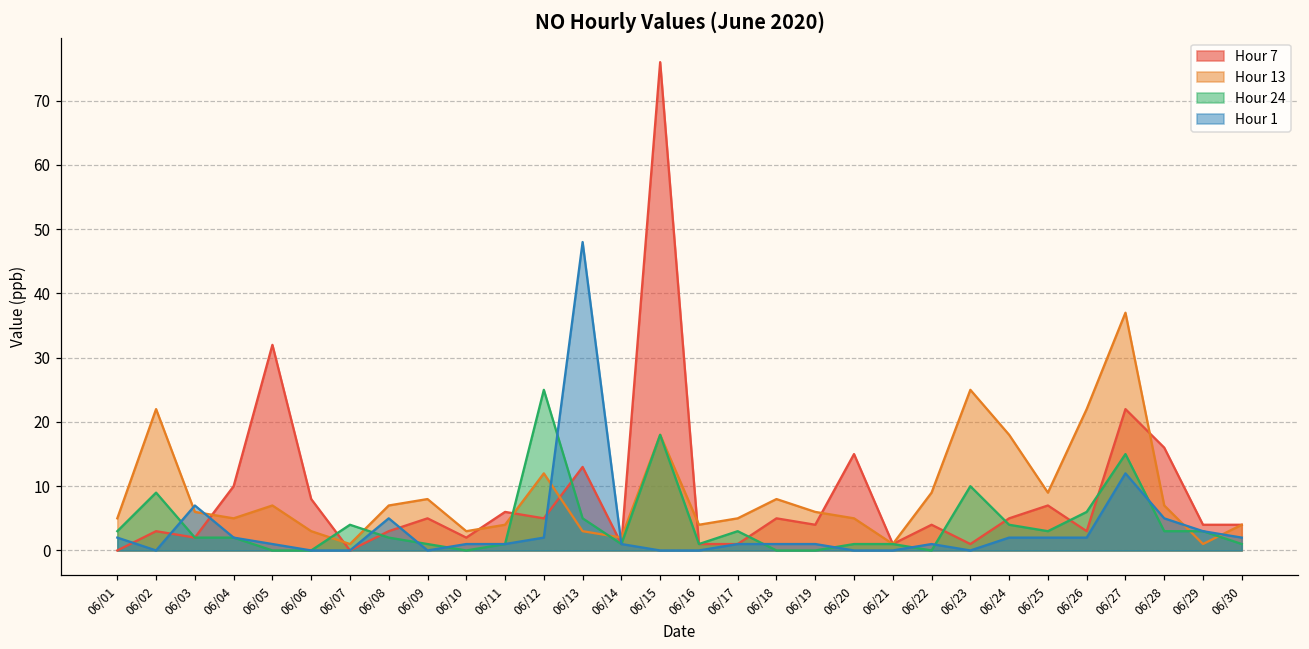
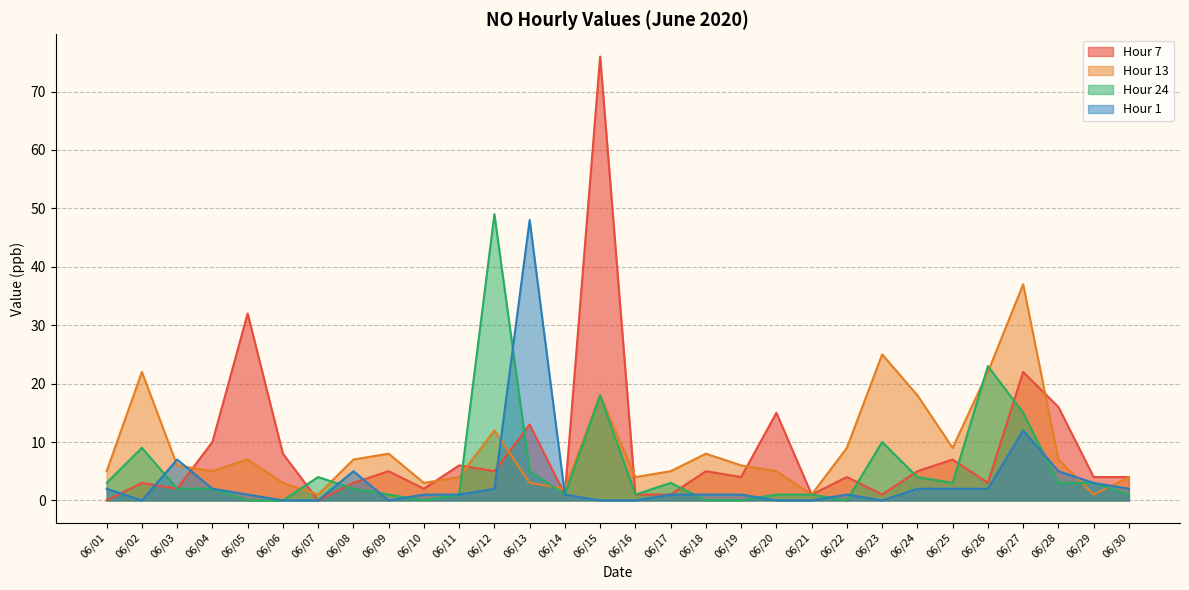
  {
    "Hour 24": {
      "06/01": 3,
      "06/02": 9,
      "06/05": 0,
      "06/07": 4,
      "06/08": 2,
      "06/09": 1,
      "06/10": 0,
-     "06/12": 25,
+     "06/12": 49,
      "06/13": 5,
      "06/17": 3,
      "06/18": 0,
      "06/19": 0,
      "06/20": 1,
      "06/22": 0,
      "06/23": 10,
      "06/24": 4,
      "06/25": 3,
-     "06/26": 6,
+     "06/26": 23,
      "06/27": 15,
      "06/28": 3,
      "06/30": 1
    },
    "Hour 1": {
      "06/01": 2,
      "06/02": 0,
      "06/03": 7,
      "06/05": 1,
      "06/08": 5,
      "06/09": 0,
      "06/10": 1,
      "06/12": 2,
      "06/13": 48,
      "06/15": 0,
      "06/16": 0,
      "06/18": 1,
      "06/19": 1,
      "06/20": 0,
      "06/21": 0,
      "06/22": 1,
      "06/23": 0,
      "06/24": 2,
      "06/25": 2,
      "06/26": 2,
      "06/27": 12,
      "06/28": 5,
      "06/30": 2
    }
  }
